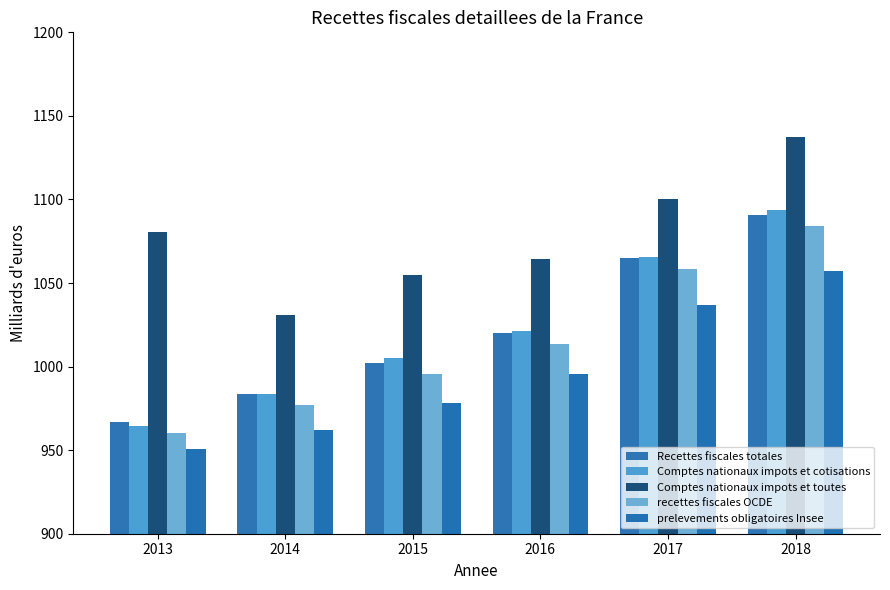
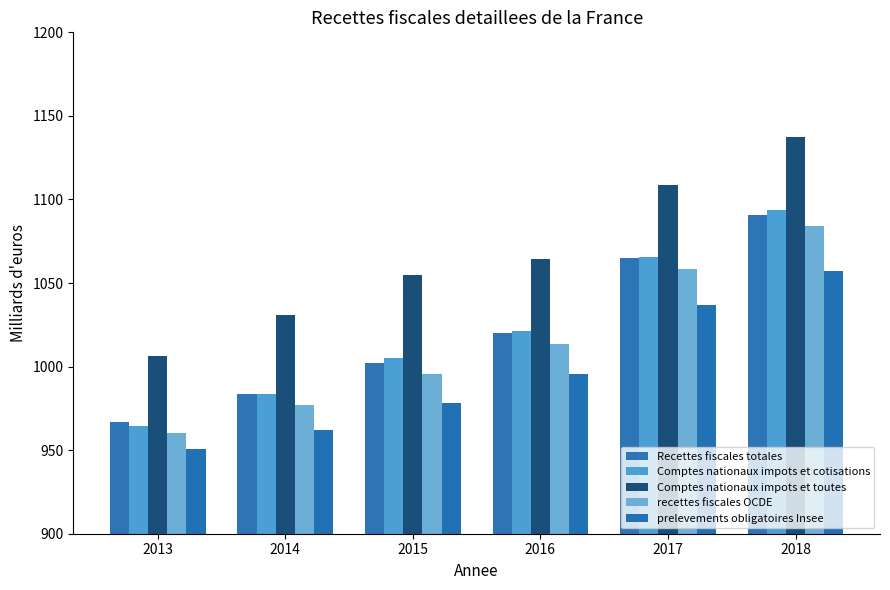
  {
    "Comptes nationaux impots et toutes": {
-     "2013": 1080,
+     "2013": 1006,
      "2014": 1031,
      "2015": 1055,
      "2016": 1064,
-     "2017": 1100,
+     "2017": 1109,
      "2018": 1138
    }
  }
